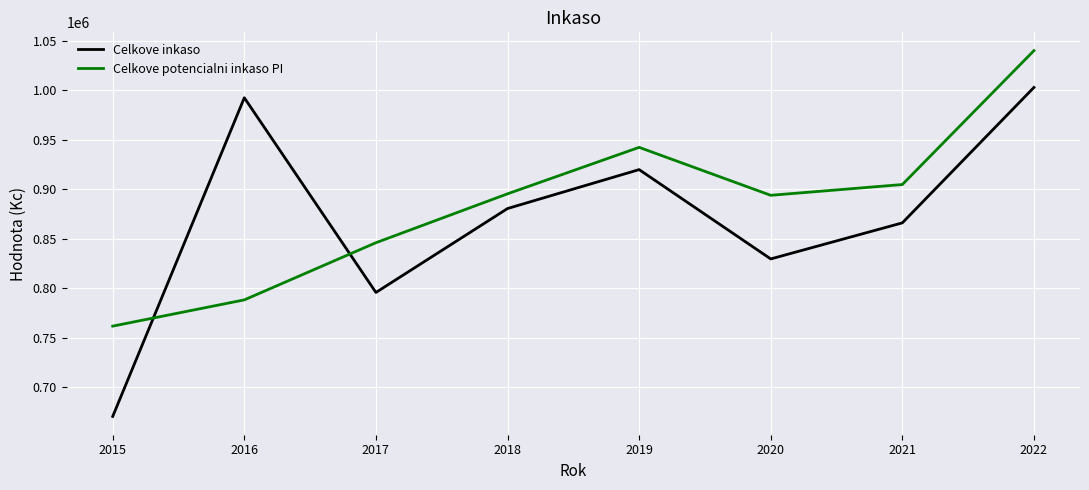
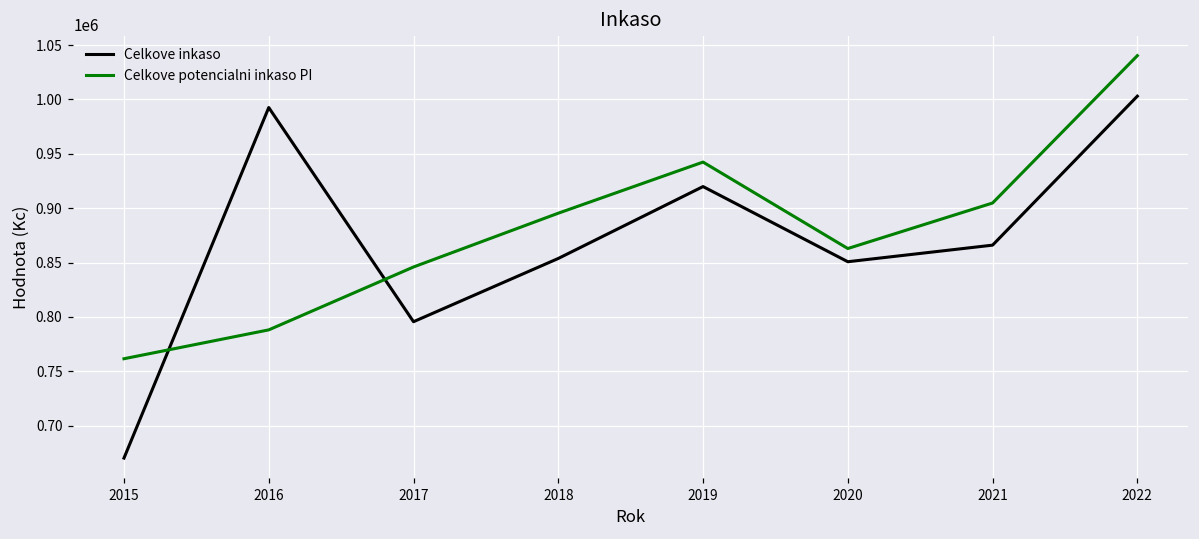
  {
    "Celkove inkaso": {
      "2015": 670000,
      "2016": 990000,
      "2017": 800000,
-     "2018": 880000,
+     "2018": 850000,
      "2019": 920000,
-     "2020": 830000,
+     "2020": 850000,
      "2021": 870000,
      "2022": 1000000
    },
    "Celkove potencialni inkaso PI": {
      "2015": 760000,
      "2016": 790000,
      "2017": 850000,
      "2018": 900000,
      "2019": 940000,
-     "2020": 890000,
+     "2020": 860000,
      "2021": 900000,
      "2022": 1040000
    }
  }
